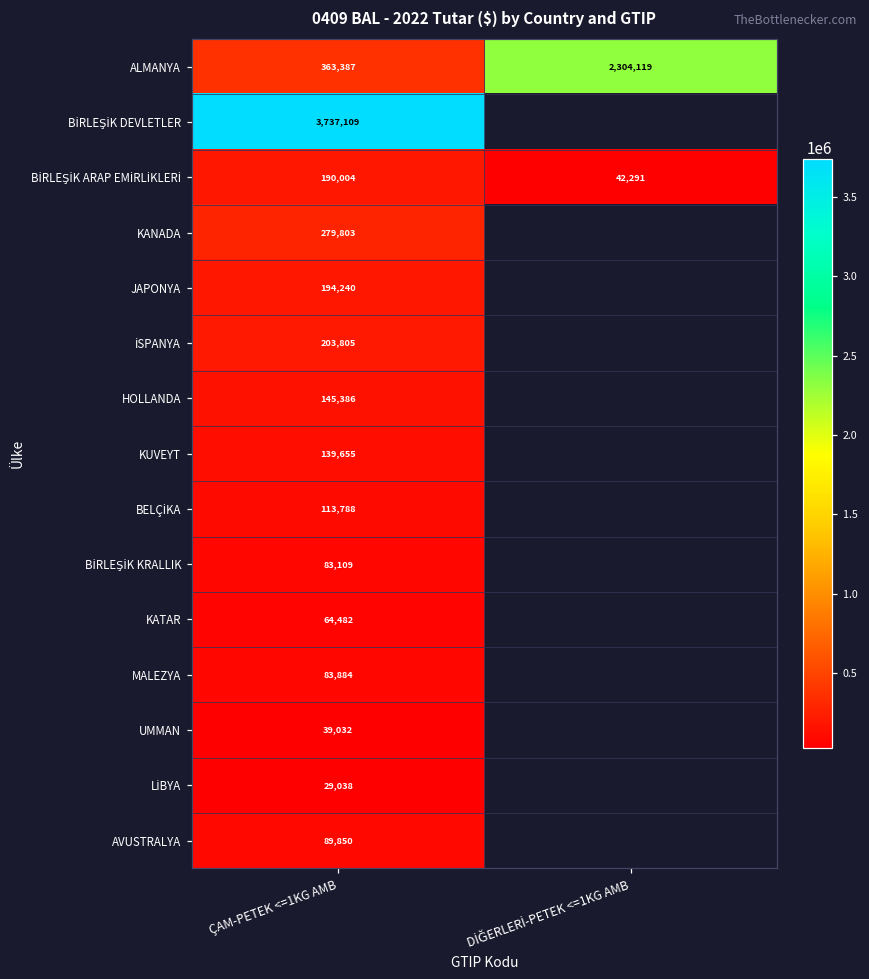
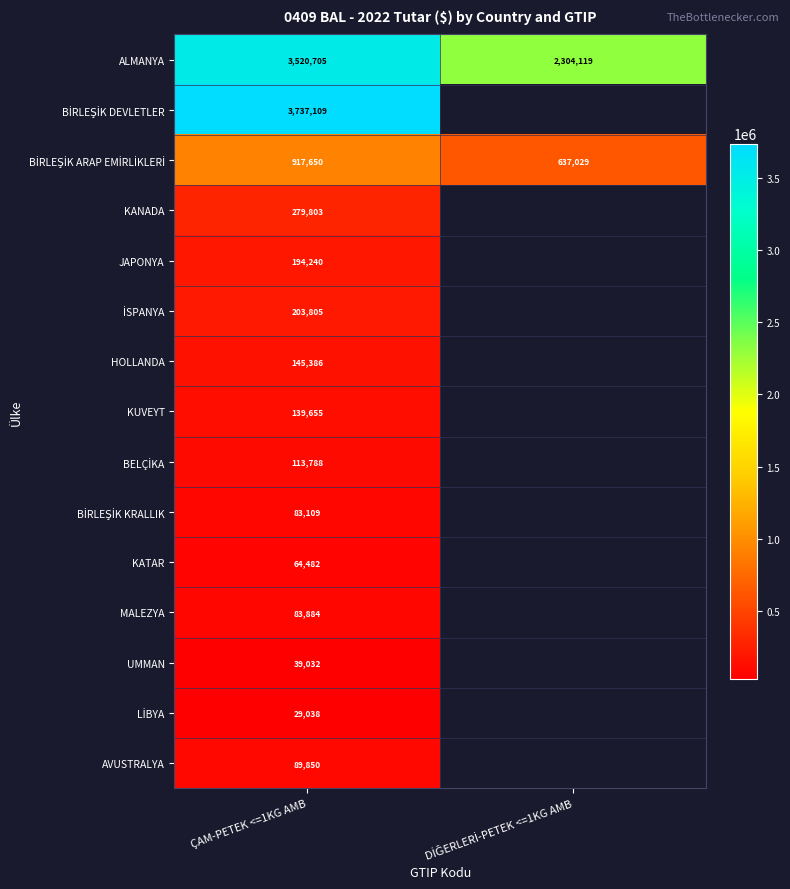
  {
    "ALMANYA": {
-     "ÇAM-PETEK <=1KG AMB": "363,387",
+     "ÇAM-PETEK <=1KG AMB": "3,520,705",
      "DİĞERLERİ-PETEK <=1KG AMB": "2,304,119"
    },
    "BİRLEŞİK DEVLETLER": {
      "ÇAM-PETEK <=1KG AMB": "3,737,109"
    },
    "BİRLEŞİK ARAP EMİRLİKLERİ": {
-     "ÇAM-PETEK <=1KG AMB": "190,004",
-     "DİĞERLERİ-PETEK <=1KG AMB": "42,291"
+     "ÇAM-PETEK <=1KG AMB": "917,650",
+     "DİĞERLERİ-PETEK <=1KG AMB": "637,029"
    },
    "KANADA": {
      "ÇAM-PETEK <=1KG AMB": "279,803"
    },
    "JAPONYA": {
      "ÇAM-PETEK <=1KG AMB": "194,240"
    },
    "İSPANYA": {
      "ÇAM-PETEK <=1KG AMB": "203,805"
    },
    "HOLLANDA": {
      "ÇAM-PETEK <=1KG AMB": "145,386"
    },
    "KUVEYT": {
      "ÇAM-PETEK <=1KG AMB": "139,655"
    },
    "BELÇİKA": {
      "ÇAM-PETEK <=1KG AMB": "113,788"
    },
    "BİRLEŞİK KRALLIK": {
      "ÇAM-PETEK <=1KG AMB": "83,109"
    },
    "KATAR": {
      "ÇAM-PETEK <=1KG AMB": "64,482"
    },
    "MALEZYA": {
      "ÇAM-PETEK <=1KG AMB": "83,884"
    },
    "UMMAN": {
      "ÇAM-PETEK <=1KG AMB": "39,032"
    },
    "LİBYA": {
      "ÇAM-PETEK <=1KG AMB": "29,038"
    },
    "AVUSTRALYA": {
      "ÇAM-PETEK <=1KG AMB": "89,850"
    }
  }
